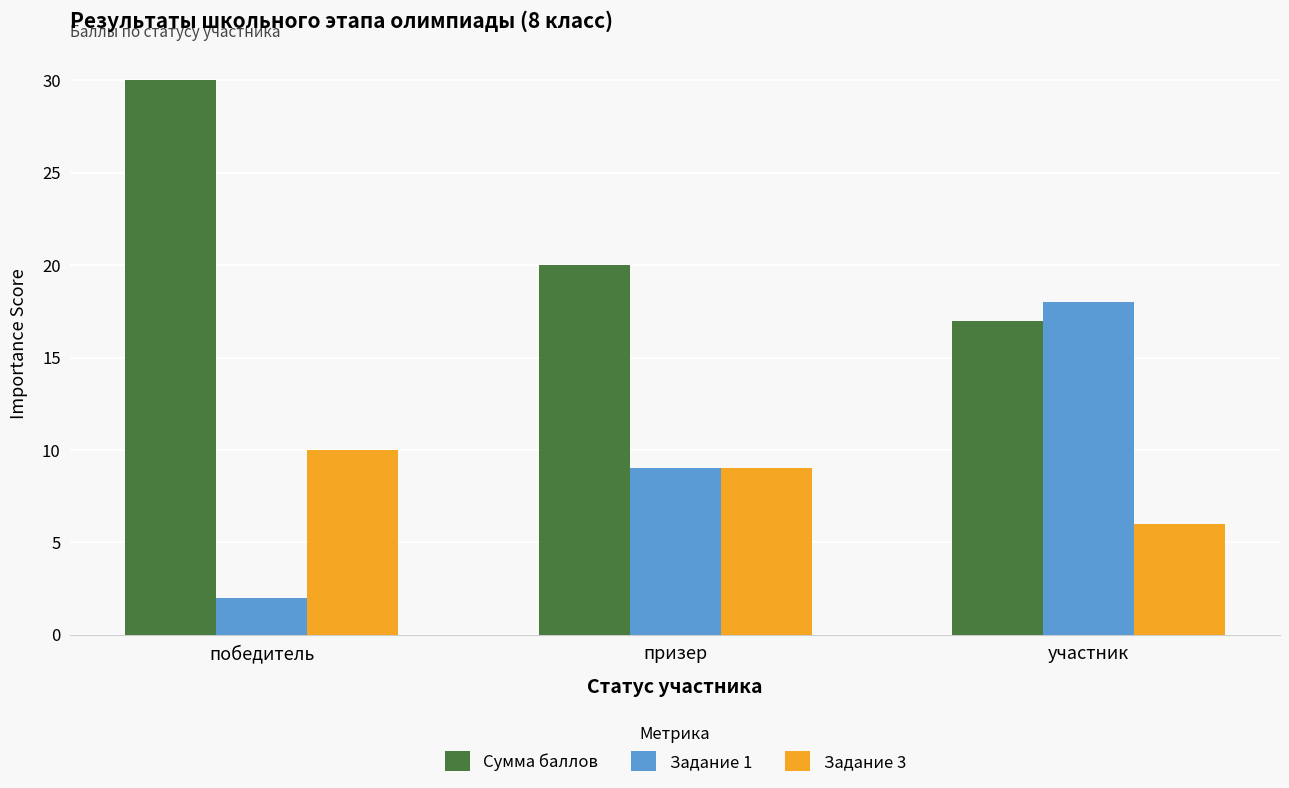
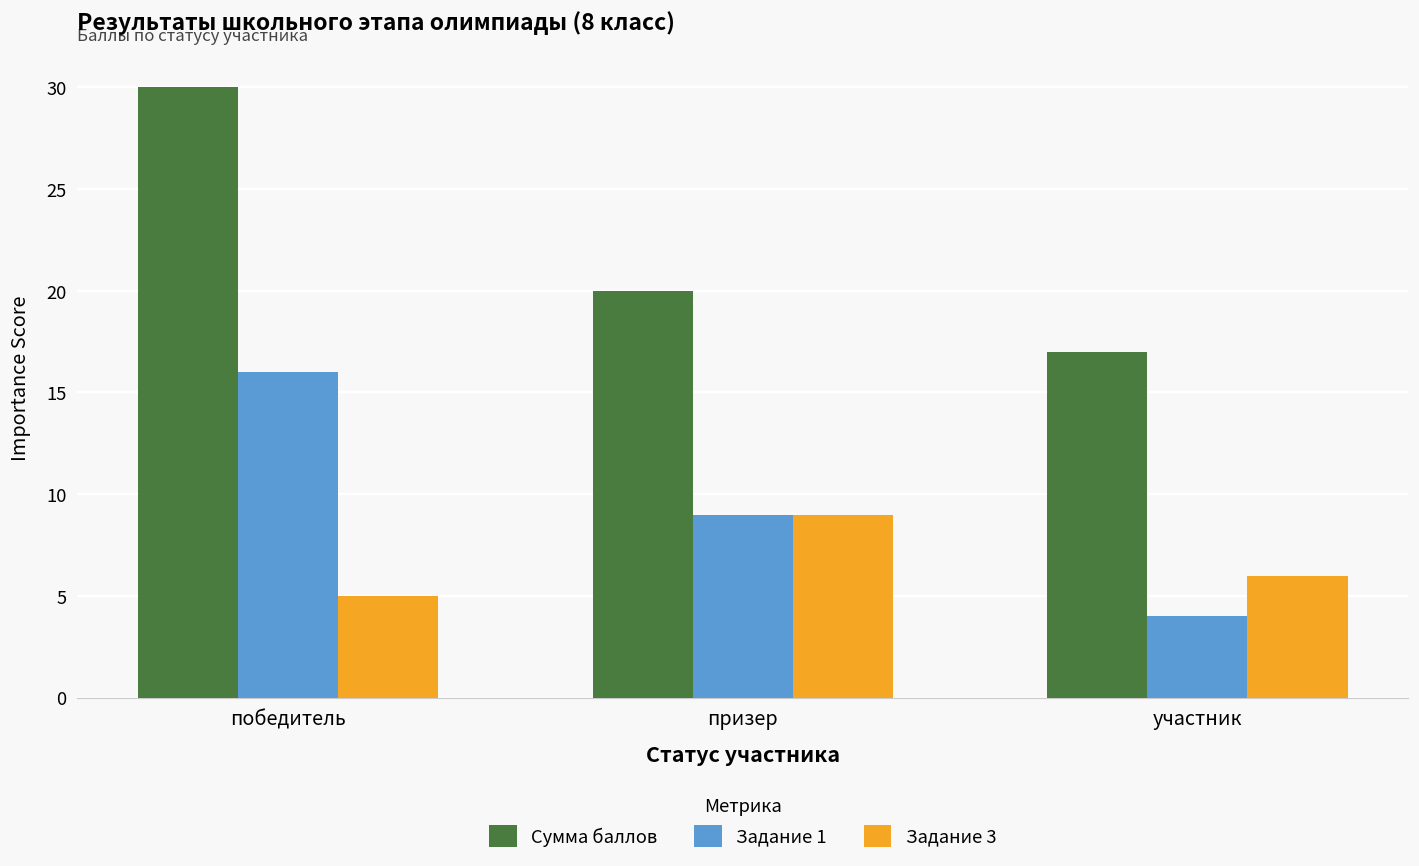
  {
    "Сумма баллов": {
      "победитель": 30,
      "призер": 20,
      "участник": 17
    },
    "Задание 1": {
-     "победитель": 2,
+     "победитель": 16,
      "призер": 9,
-     "участник": 18
+     "участник": 4
    },
    "Задание 3": {
-     "победитель": 10,
+     "победитель": 5,
      "призер": 9,
      "участник": 6
    }
  }
